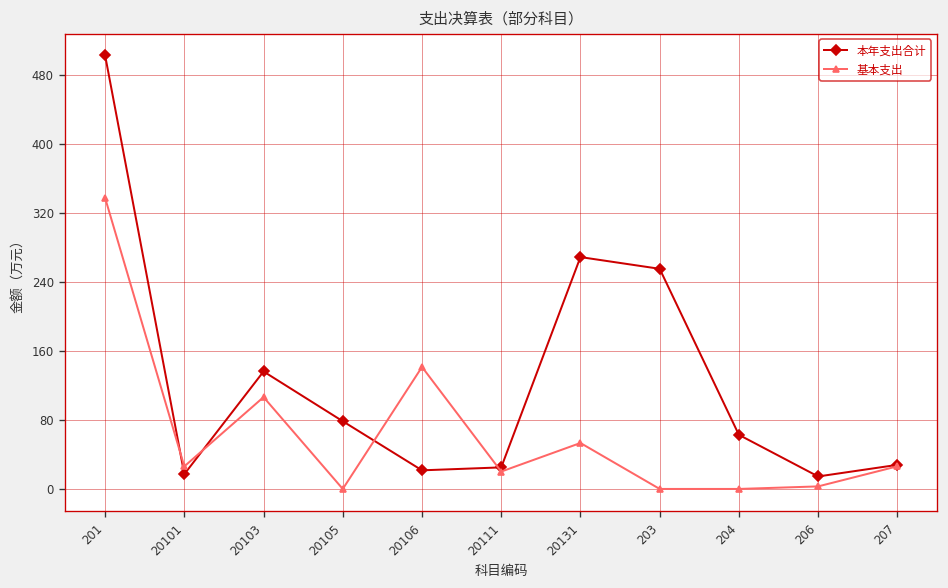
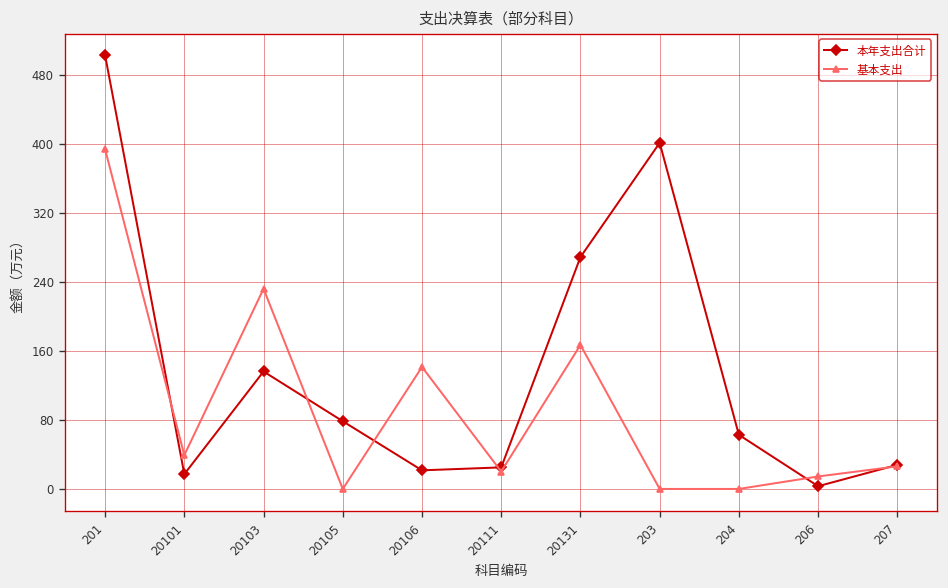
  {
    "本年支出合计": {
      "201": 500,
      "20101": 20,
      "20103": 140,
      "20105": 80,
      "20106": 20,
      "20111": 30,
      "20131": 270,
-     "203": 260,
+     "203": 400,
      "204": 60,
-     "206": 10
+     "206": 0
    },
    "基本支出": {
-     "201": 340,
-     "20101": 30,
-     "20103": 110,
+     "201": 390,
+     "20101": 40,
+     "20103": 230,
      "20105": 0,
      "20106": 140,
      "20111": 20,
-     "20131": 50,
+     "20131": 170,
      "203": 0,
      "204": 0,
-     "206": 0
+     "206": 10
    }
  }
